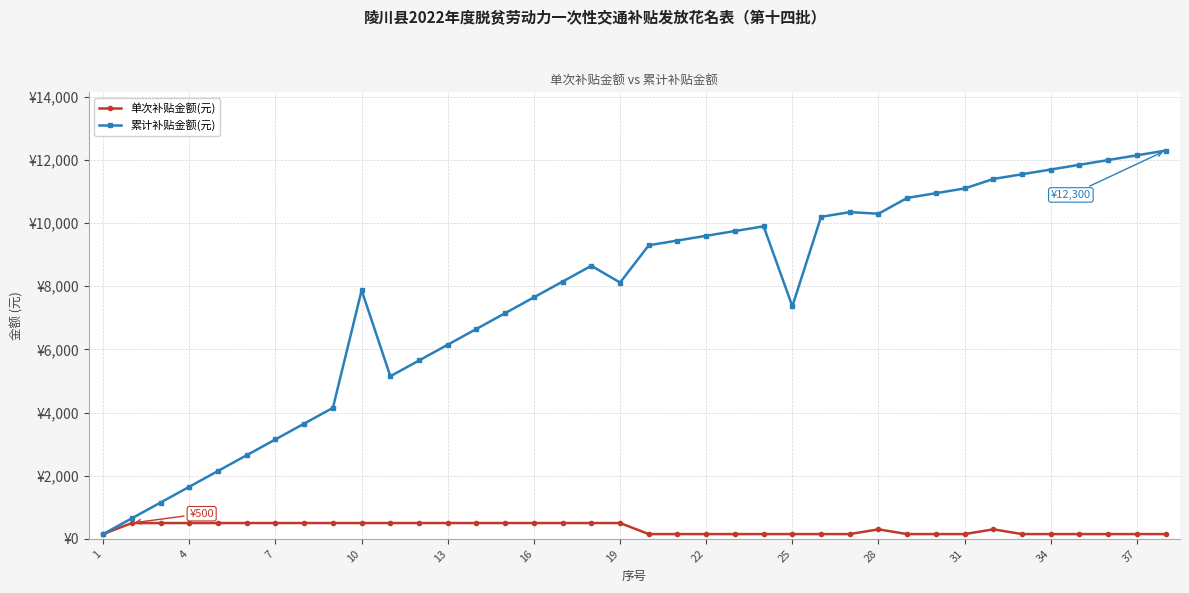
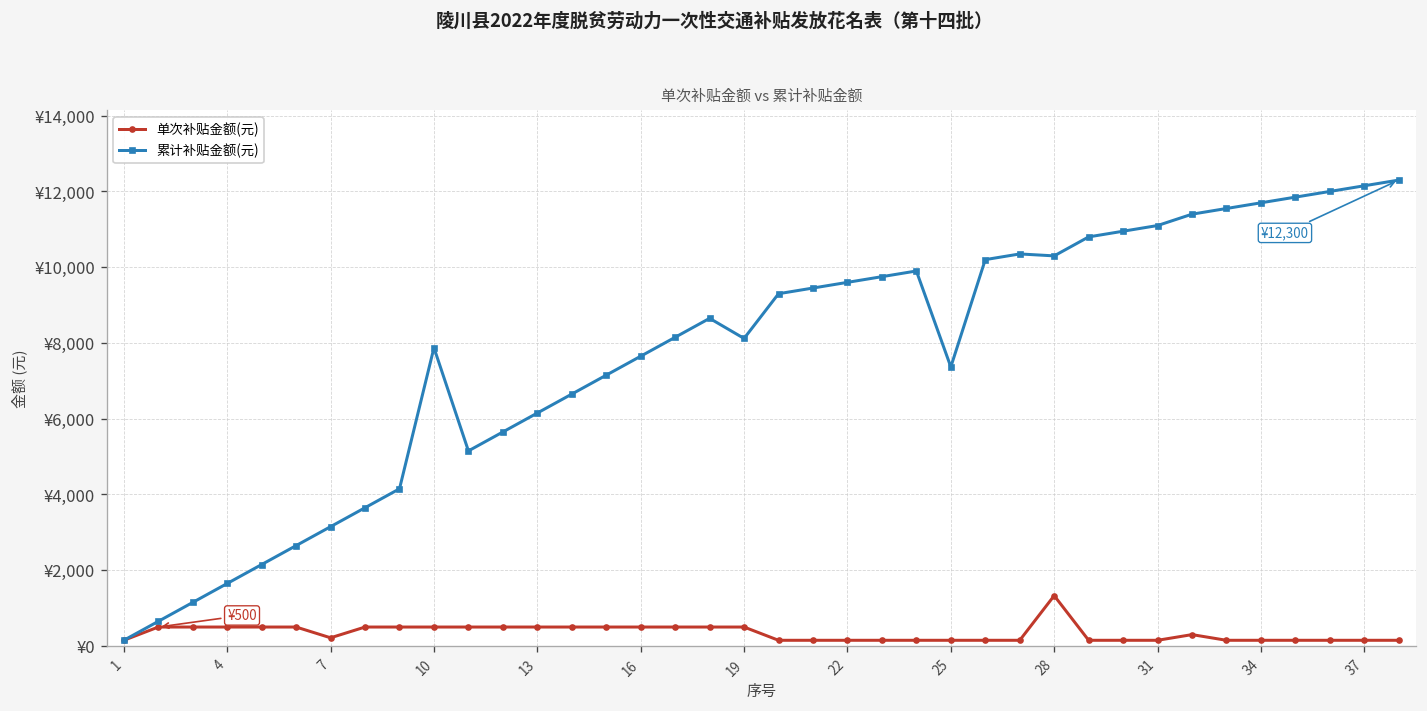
  {
    "单次补贴金额(元)": {
-     "7": "¥500",
+     "7": "¥200",
      "10": "¥500",
      "13": "¥500",
      "16": "¥500",
      "19": "¥500",
      "22": "¥200",
      "25": "¥200",
-     "28": "¥300",
+     "28": "¥1,300",
      "31": "¥200",
      "34": "¥200",
      "37": "¥200"
    },
    "累计补贴金额(元)": {
      "4": "¥1,700",
      "7": "¥3,200",
      "10": "¥7,900",
      "13": "¥6,200",
      "16": "¥7,700",
      "19": "¥8,100",
      "22": "¥9,600",
      "25": "¥7,400",
      "28": "¥10,300",
      "31": "¥11,100"
    }
  }
